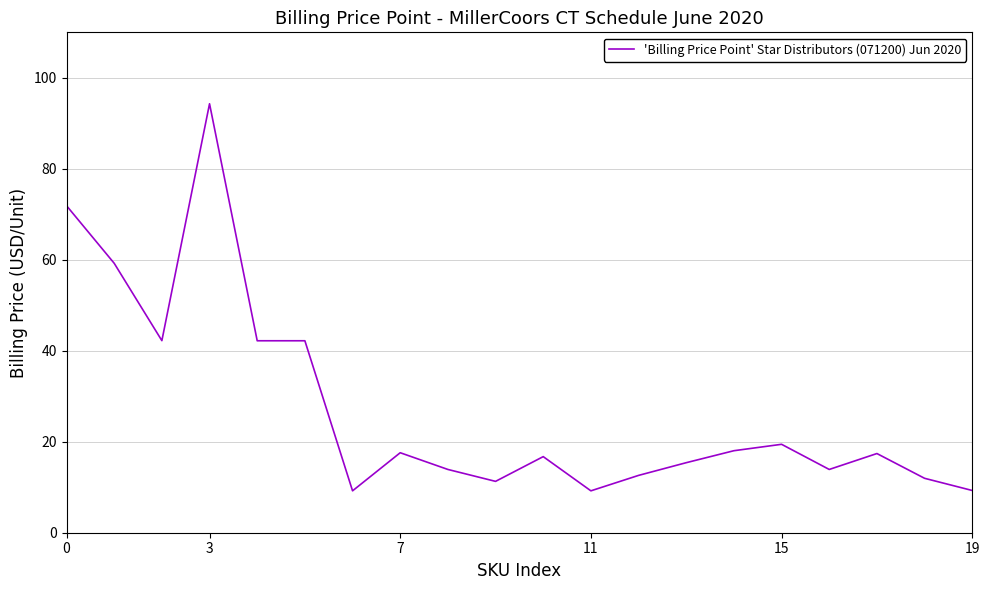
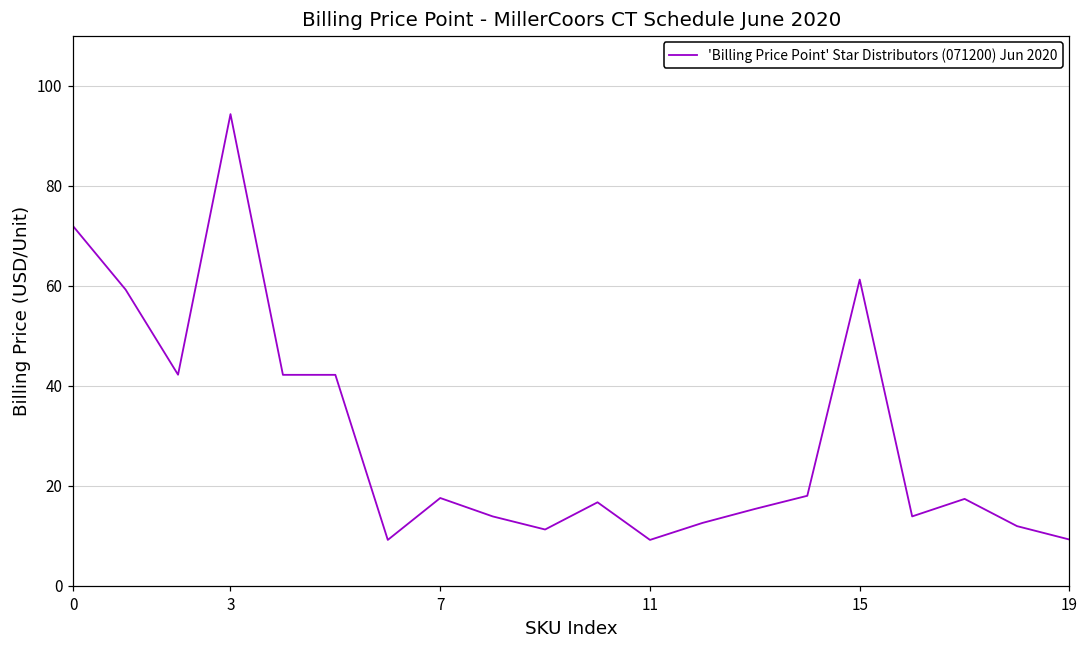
  {
    "0": 72,
    "3": 94,
    "7": 18,
    "11": 9,
-   "15": 19,
+   "15": 61,
    "19": 9
  }
